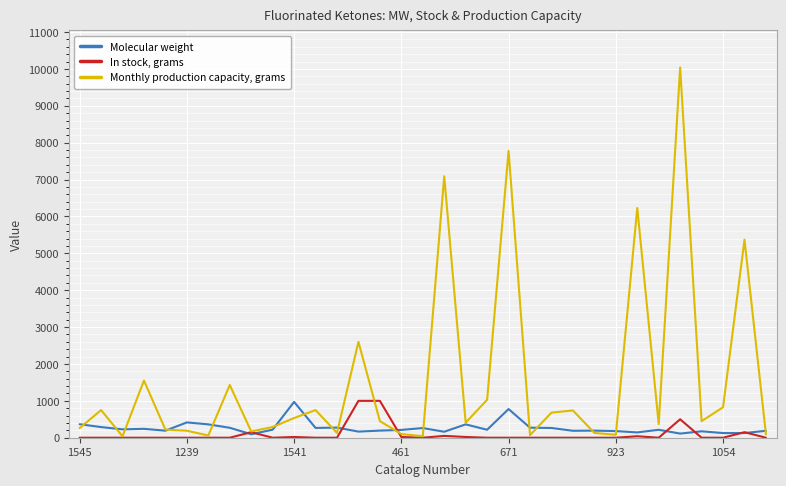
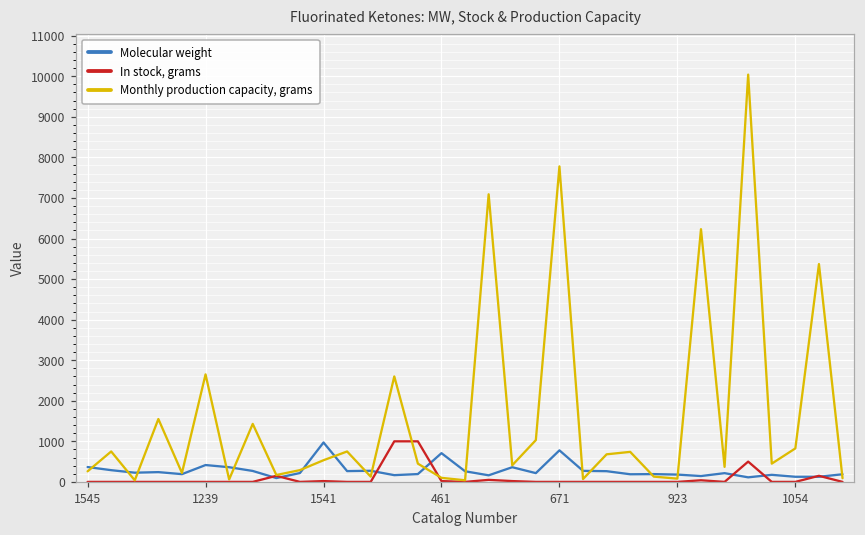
  {
    "Molecular weight": {
      "1545": 400,
      "1239": 400,
      "1541": 1000,
-     "461": 200,
+     "461": 700,
      "671": 800,
      "923": 200,
      "1054": 100
    },
    "In stock, grams": {
      "1545": 0,
      "1239": 0,
      "1541": 0,
      "461": 0,
      "671": 0,
      "923": 0,
      "1054": 0
    },
    "Monthly production capacity, grams": {
      "1545": 300,
-     "1239": 200,
+     "1239": 2700,
      "1541": 500,
      "461": 100,
      "671": 7800,
      "923": 100,
      "1054": 800
    }
  }
